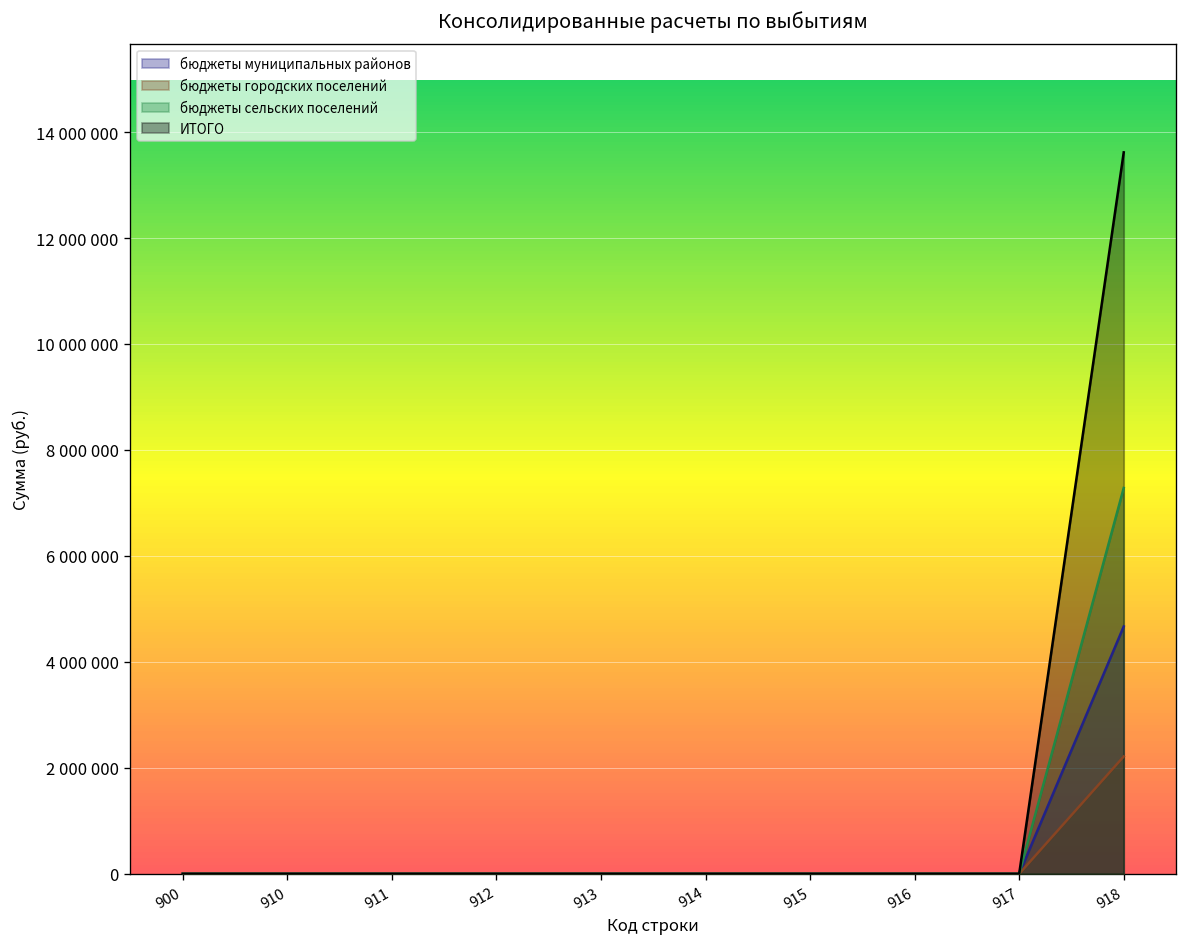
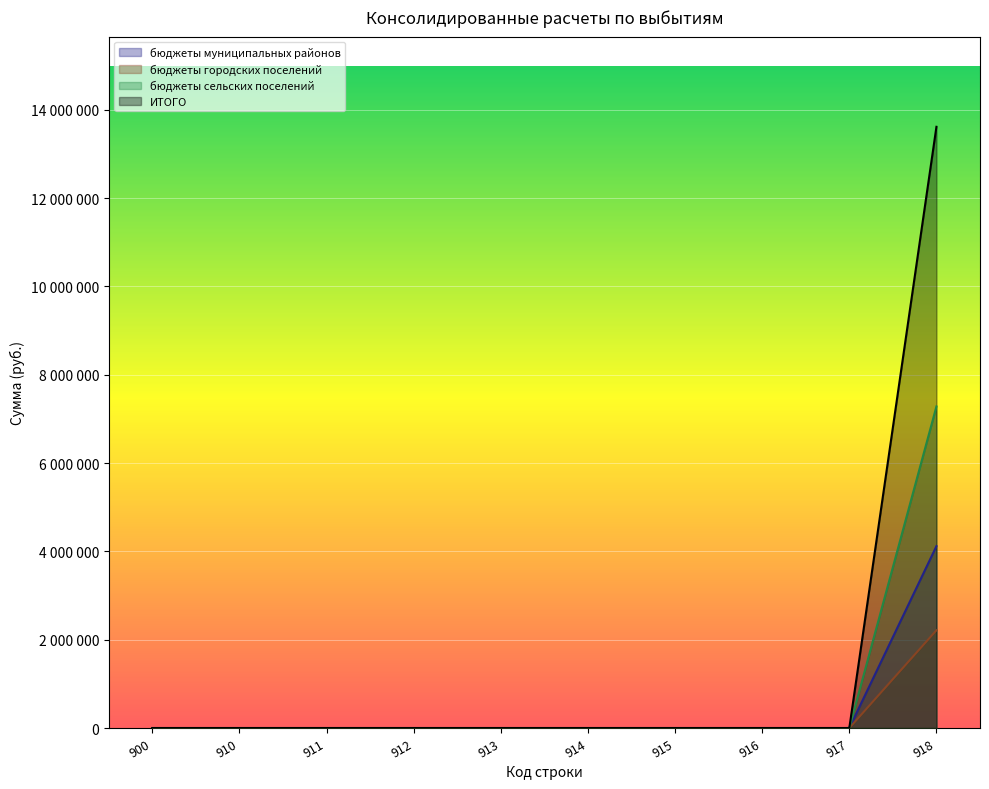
  {
    "бюджеты муниципальных районов": {
-     "918": 4700000
+     "918": 4100000
    },
    "бюджеты городских поселений": {
      "918": 2200000
    },
    "бюджеты сельских поселений": {
      "918": 7300000
    },
    "ИТОГО": {
      "918": 13600000
    }
  }
